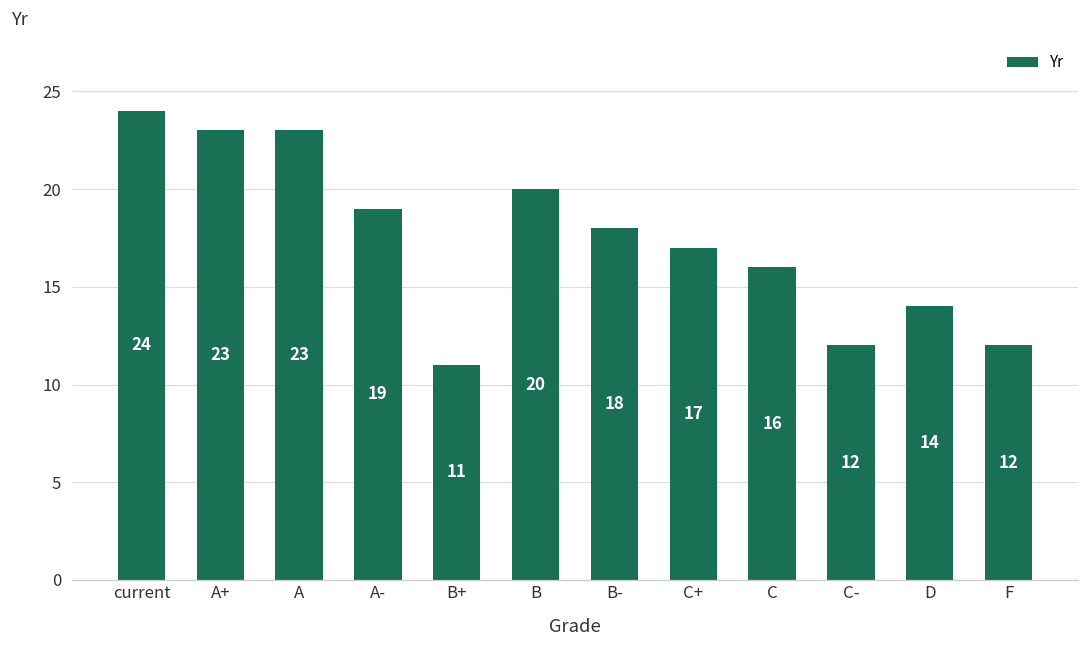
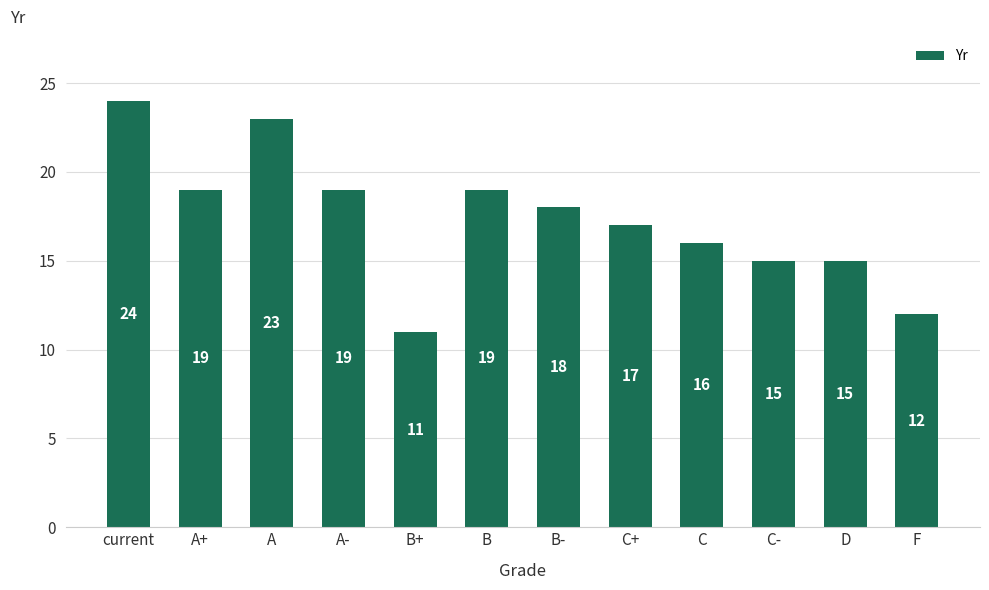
  {
    "current": 24,
-   "A+": 23,
+   "A+": 19,
    "A": 23,
    "A-": 19,
    "B+": 11,
-   "B": 20,
+   "B": 19,
    "B-": 18,
    "C+": 17,
    "C": 16,
-   "C-": 12,
-   "D": 14,
+   "C-": 15,
+   "D": 15,
    "F": 12
  }
